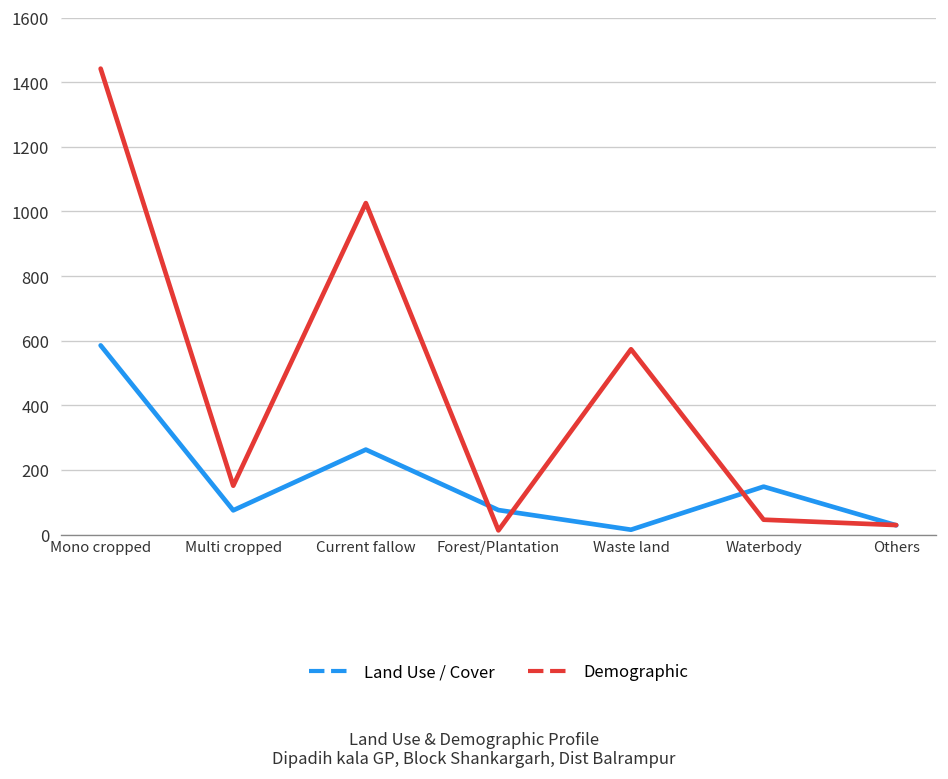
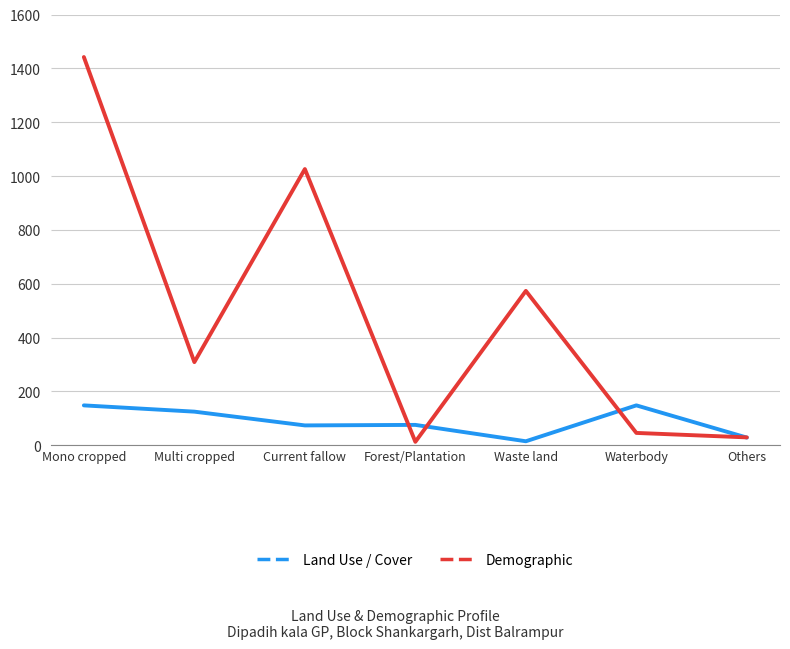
  {
    "Land Use / Cover": {
-     "Mono cropped": 590,
-     "Multi cropped": 80,
-     "Current fallow": 260,
+     "Mono cropped": 150,
+     "Multi cropped": 130,
+     "Current fallow": 70,
      "Forest/Plantation": 80,
      "Waste land": 20,
      "Waterbody": 150
    },
    "Demographic": {
      "Mono cropped": 1440,
-     "Multi cropped": 150,
+     "Multi cropped": 310,
      "Current fallow": 1030,
      "Forest/Plantation": 10,
      "Waste land": 570,
      "Waterbody": 50
    }
  }
